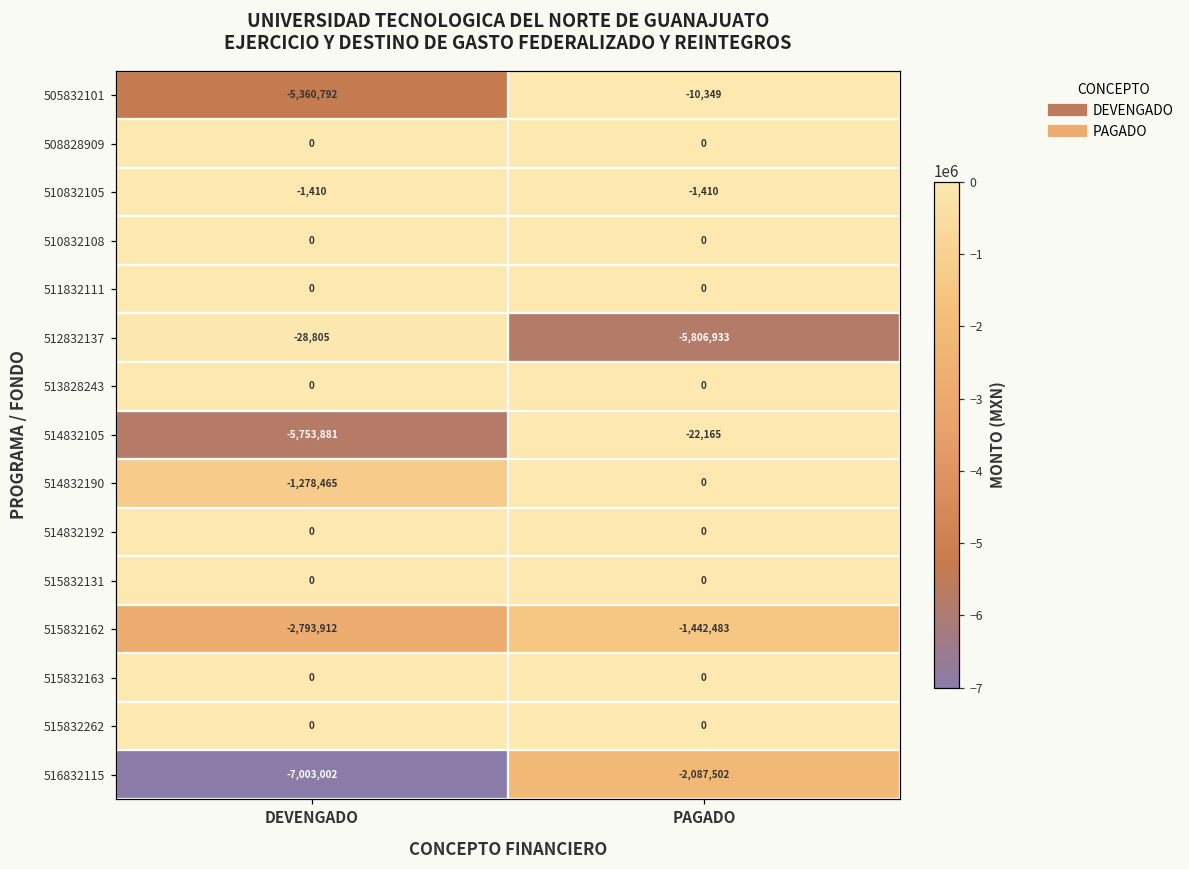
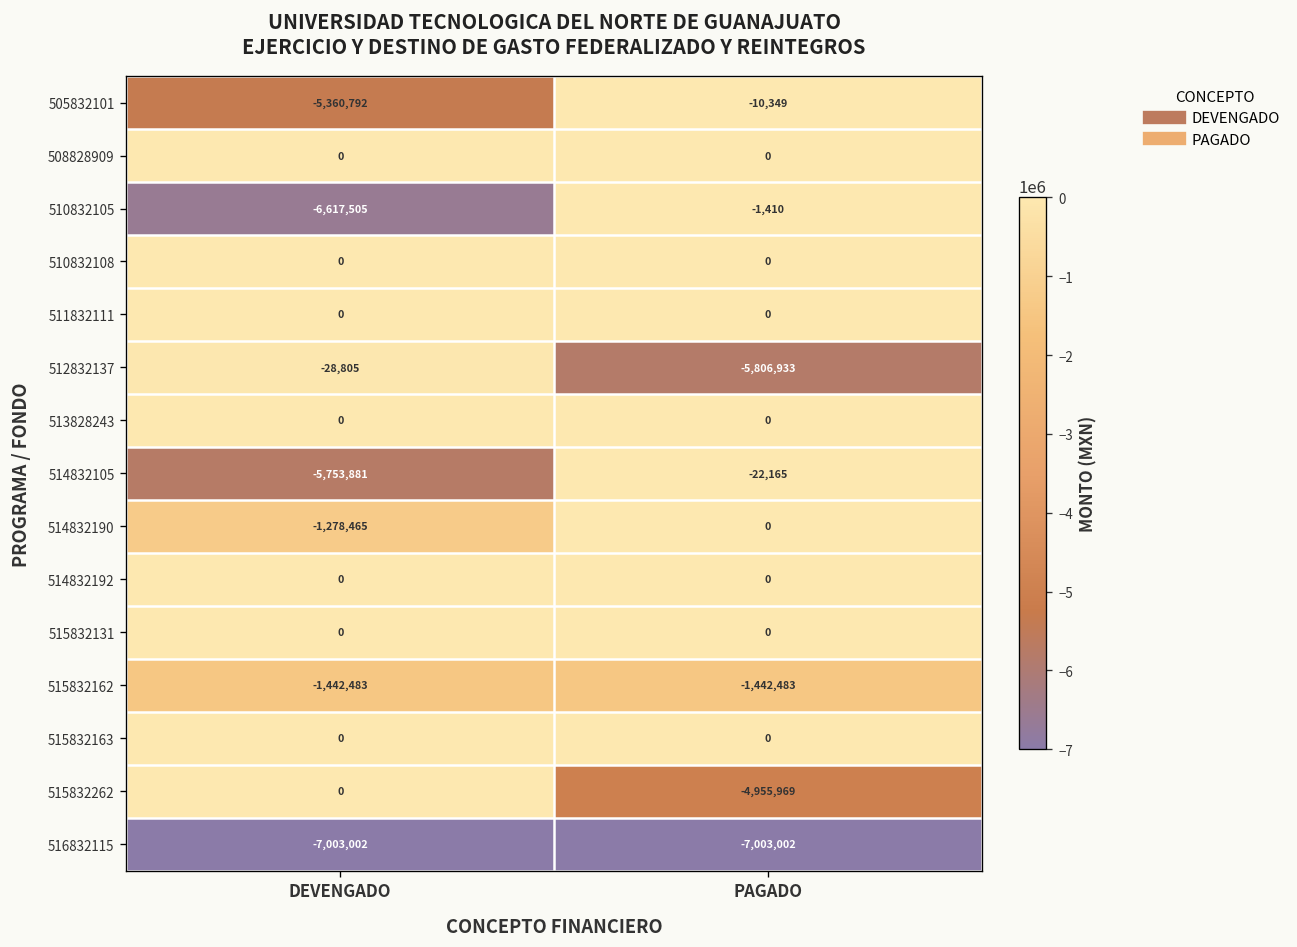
  {
    "505832101": {
      "DEVENGADO": "-5,360,792",
      "PAGADO": "-10,349"
    },
    "508828909": {
      "DEVENGADO": "0",
      "PAGADO": "0"
    },
    "510832105": {
-     "DEVENGADO": "-1,410",
+     "DEVENGADO": "-6,617,505",
      "PAGADO": "-1,410"
    },
    "510832108": {
      "DEVENGADO": "0",
      "PAGADO": "0"
    },
    "511832111": {
      "DEVENGADO": "0",
      "PAGADO": "0"
    },
    "512832137": {
      "DEVENGADO": "-28,805",
      "PAGADO": "-5,806,933"
    },
    "513828243": {
      "DEVENGADO": "0",
      "PAGADO": "0"
    },
    "514832105": {
      "DEVENGADO": "-5,753,881",
      "PAGADO": "-22,165"
    },
    "514832190": {
      "DEVENGADO": "-1,278,465",
      "PAGADO": "0"
    },
    "514832192": {
      "DEVENGADO": "0",
      "PAGADO": "0"
    },
    "515832131": {
      "DEVENGADO": "0",
      "PAGADO": "0"
    },
    "515832162": {
-     "DEVENGADO": "-2,793,912",
+     "DEVENGADO": "-1,442,483",
      "PAGADO": "-1,442,483"
    },
    "515832163": {
      "DEVENGADO": "0",
      "PAGADO": "0"
    },
    "515832262": {
      "DEVENGADO": "0",
-     "PAGADO": "0"
+     "PAGADO": "-4,955,969"
    },
    "516832115": {
      "DEVENGADO": "-7,003,002",
-     "PAGADO": "-2,087,502"
+     "PAGADO": "-7,003,002"
    }
  }
